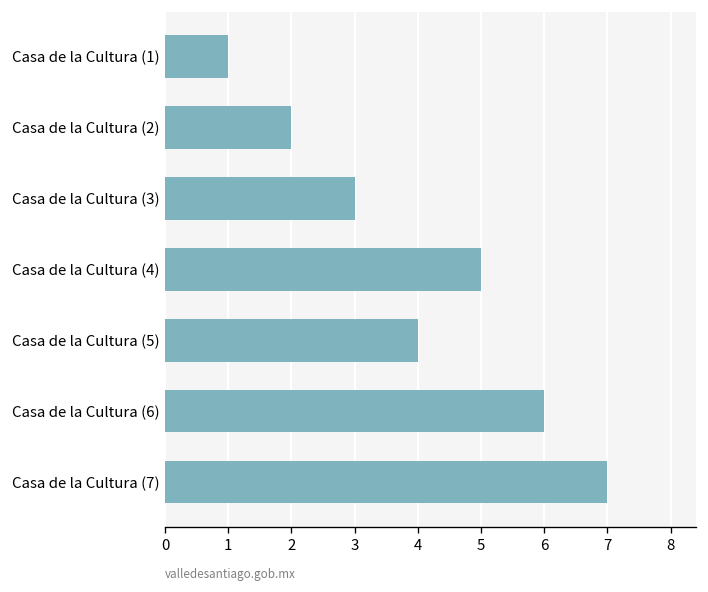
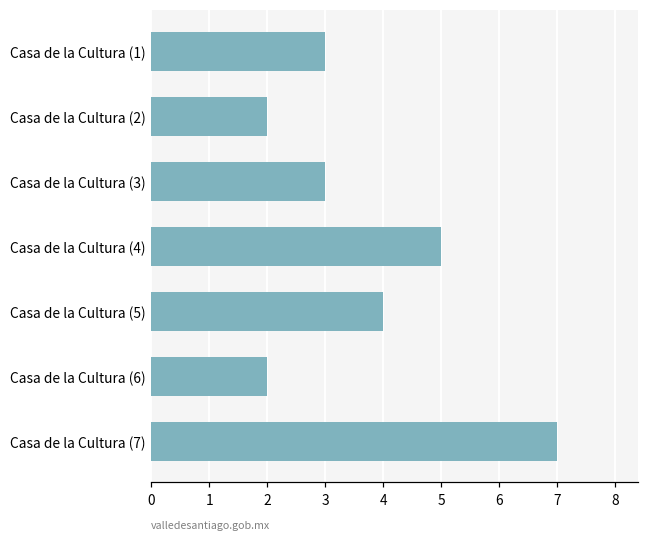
  {
-   "Casa de la Cultura (1)": 1,
+   "Casa de la Cultura (1)": 3,
    "Casa de la Cultura (2)": 2,
    "Casa de la Cultura (3)": 3,
    "Casa de la Cultura (4)": 5,
    "Casa de la Cultura (5)": 4,
-   "Casa de la Cultura (6)": 6,
+   "Casa de la Cultura (6)": 2,
    "Casa de la Cultura (7)": 7
  }
